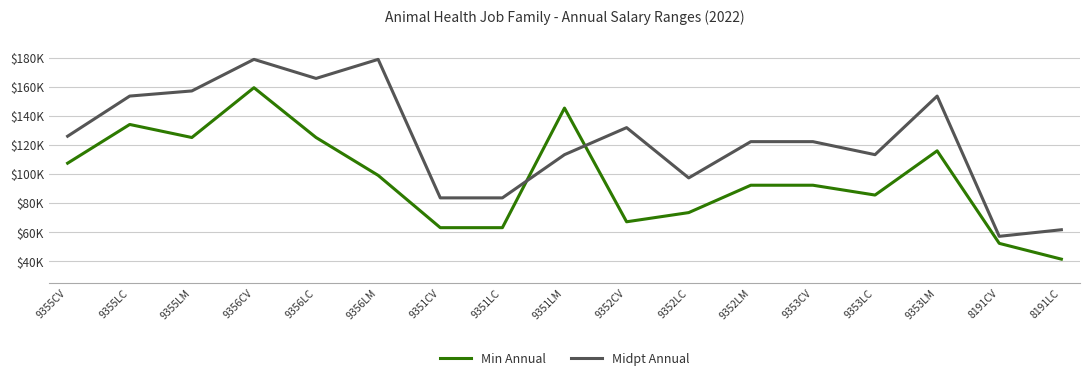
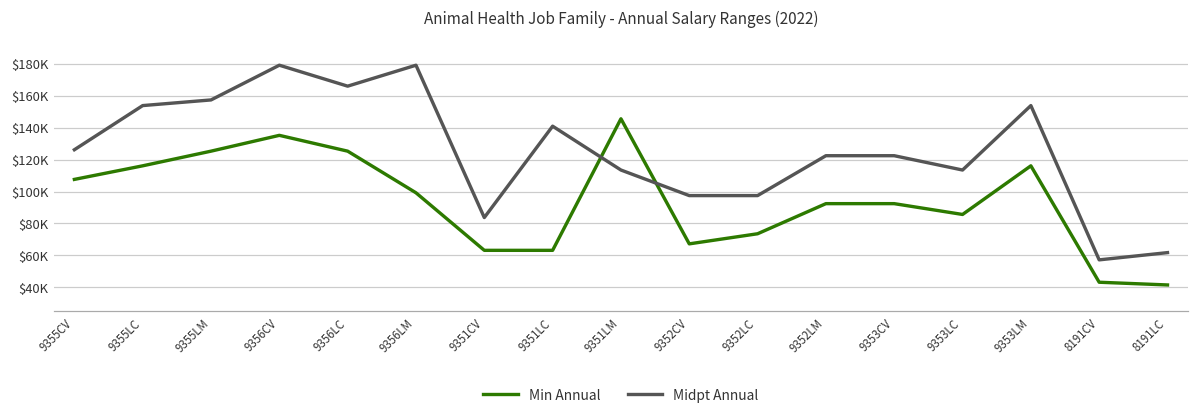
  {
    "Min Annual": {
      "9355CV": "$108000",
-     "9355LC": "$134000",
+     "9355LC": "$116000",
      "9355LM": "$125000",
-     "9356CV": "$160000",
+     "9356CV": "$135000",
      "9356LC": "$125000",
      "9356LM": "$99000",
      "9351CV": "$63000",
      "9351LC": "$63000",
      "9351LM": "$146000",
      "9352CV": "$67000",
      "9352LC": "$74000",
      "9352LM": "$92000",
      "9353CV": "$92000",
      "9353LC": "$86000",
      "9353LM": "$116000",
-     "8191CV": "$52000",
+     "8191CV": "$43000",
      "8191LC": "$41000"
    },
    "Midpt Annual": {
      "9355CV": "$126000",
      "9355LC": "$154000",
      "9355LM": "$157000",
      "9356CV": "$179000",
      "9356LC": "$166000",
      "9356LM": "$179000",
      "9351CV": "$84000",
-     "9351LC": "$84000",
+     "9351LC": "$141000",
      "9351LM": "$113000",
-     "9352CV": "$132000",
+     "9352CV": "$97000",
      "9352LC": "$97000",
      "9352LM": "$122000",
      "9353CV": "$122000",
      "9353LC": "$113000",
      "9353LM": "$154000",
      "8191CV": "$57000",
      "8191LC": "$62000"
    }
  }
